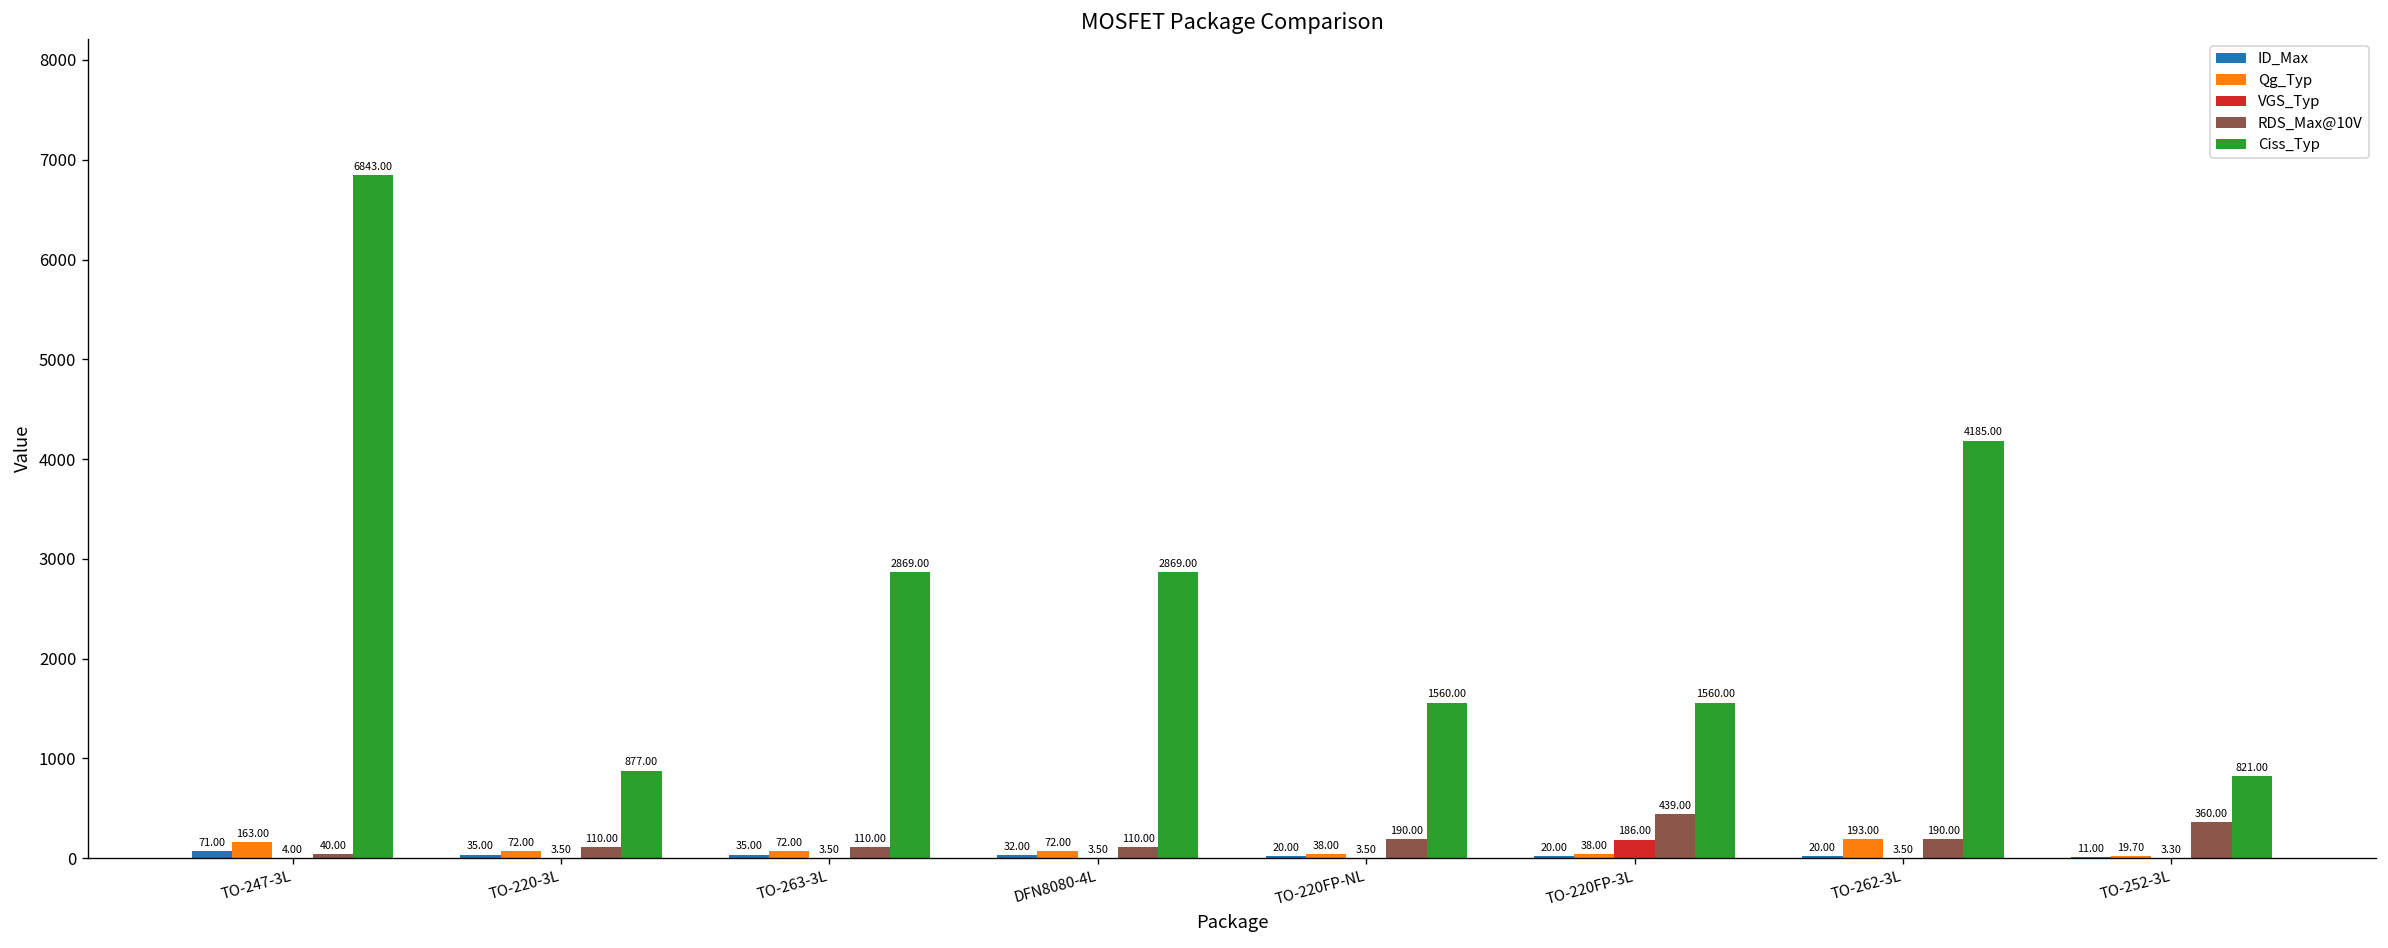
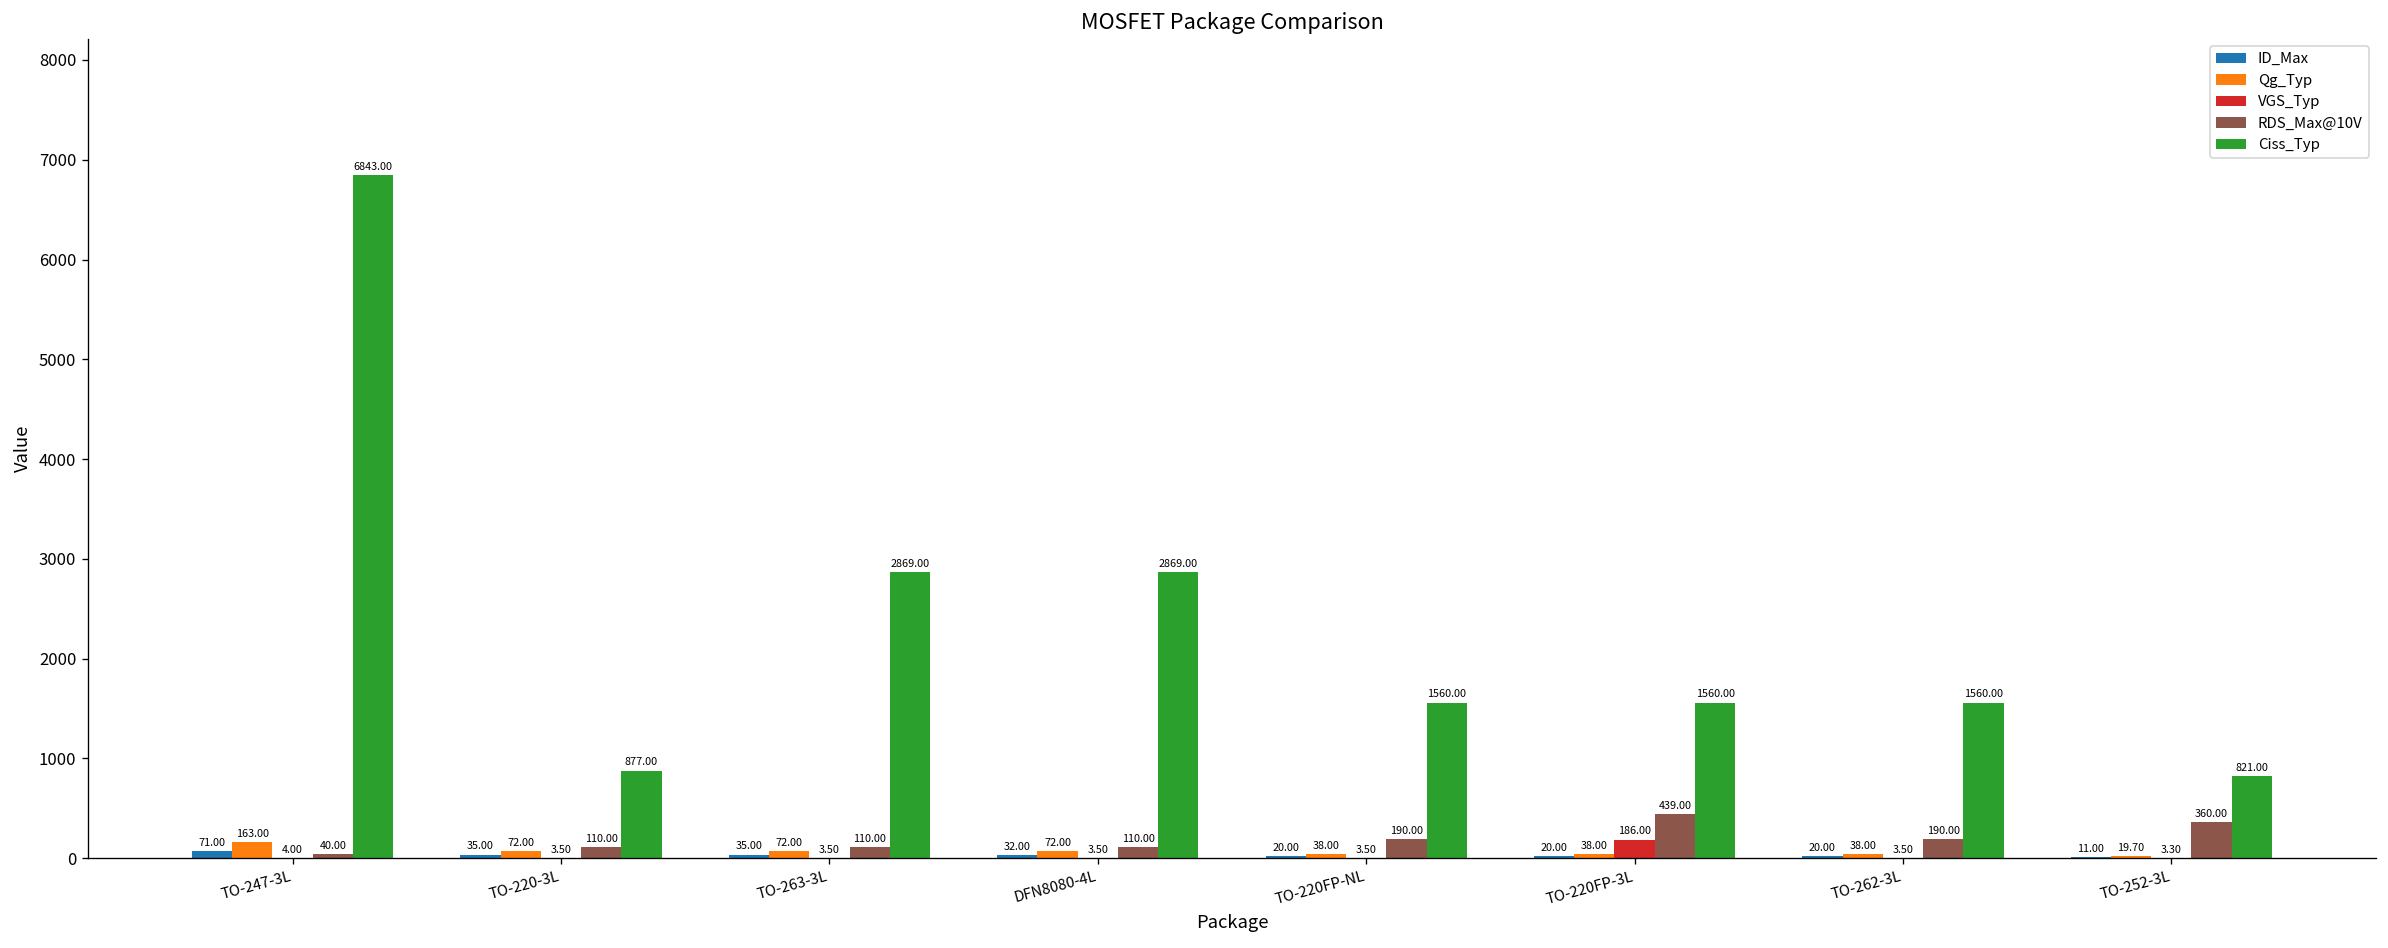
  {
    "ID_Max": {
      "TO-247-3L": 71.00,
      "TO-220-3L": 35.00,
      "TO-263-3L": 35.00,
      "DFN8080-4L": 32.00,
      "TO-220FP-NL": 20.00,
      "TO-220FP-3L": 20.00,
      "TO-262-3L": 20.00,
      "TO-252-3L": 11.00
    },
    "Qg_Typ": {
      "TO-247-3L": 163.00,
      "TO-220-3L": 72.00,
      "TO-263-3L": 72.00,
      "DFN8080-4L": 72.00,
      "TO-220FP-NL": 38.00,
      "TO-220FP-3L": 38.00,
-     "TO-262-3L": 193.00,
+     "TO-262-3L": 38.00,
      "TO-252-3L": 19.70
    },
    "VGS_Typ": {
      "TO-247-3L": 4.00,
      "TO-220-3L": 3.50,
      "TO-263-3L": 3.50,
      "DFN8080-4L": 3.50,
      "TO-220FP-NL": 3.50,
      "TO-220FP-3L": 186.00,
      "TO-262-3L": 3.50,
      "TO-252-3L": 3.30
    },
    "RDS_Max@10V": {
      "TO-247-3L": 40.00,
      "TO-220-3L": 110.00,
      "TO-263-3L": 110.00,
      "DFN8080-4L": 110.00,
      "TO-220FP-NL": 190.00,
      "TO-220FP-3L": 439.00,
      "TO-262-3L": 190.00,
      "TO-252-3L": 360.00
    },
    "Ciss_Typ": {
      "TO-247-3L": 6843.00,
      "TO-220-3L": 877.00,
      "TO-263-3L": 2869.00,
      "DFN8080-4L": 2869.00,
      "TO-220FP-NL": 1560.00,
      "TO-220FP-3L": 1560.00,
-     "TO-262-3L": 4185.00,
+     "TO-262-3L": 1560.00,
      "TO-252-3L": 821.00
    }
  }
